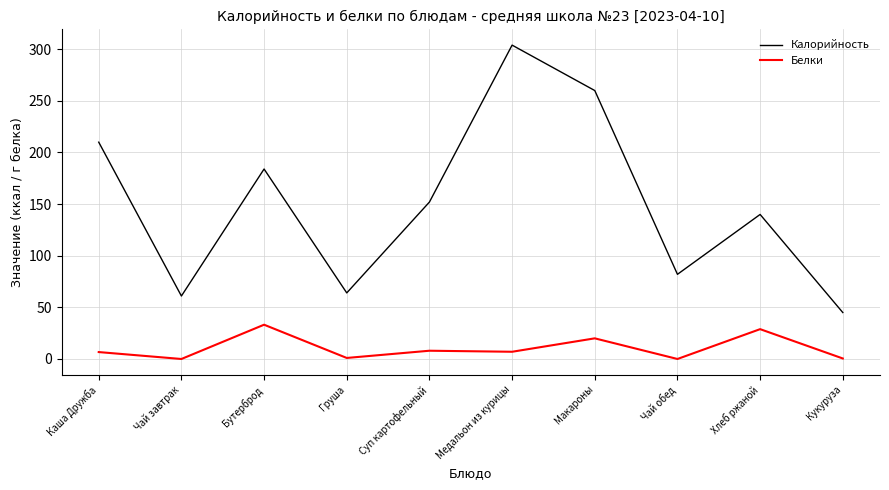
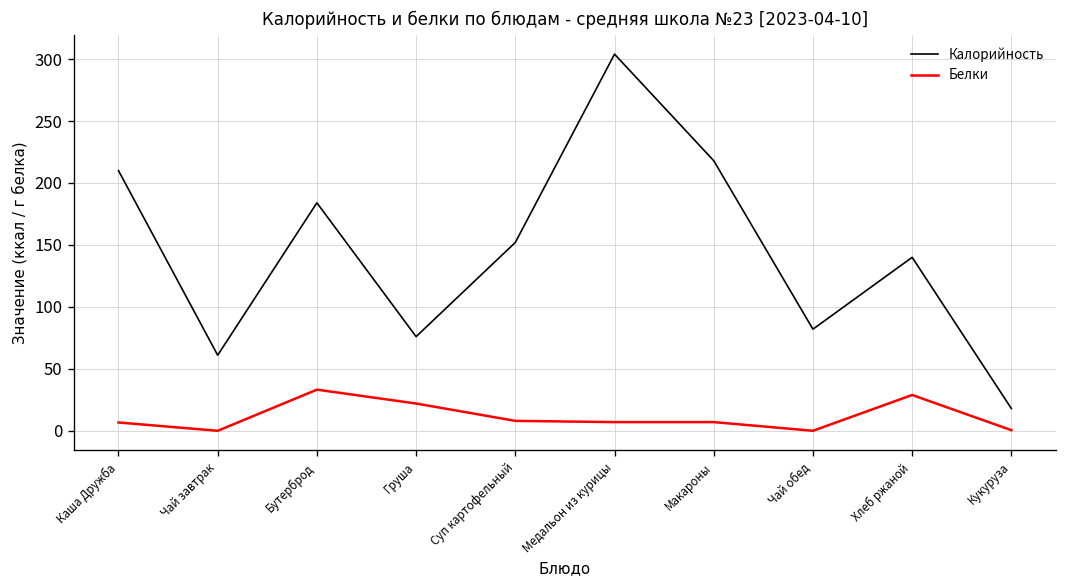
  {
    "Калорийность": {
      "Каша Дружба": 210,
      "Чай завтрак": 61,
      "Бутерброд": 184,
-     "Груша": 64,
+     "Груша": 76,
      "Суп картофельный": 152,
      "Медальон из курицы": 304,
-     "Макароны": 260,
+     "Макароны": 218,
      "Чай обед": 82,
      "Хлеб ржаной": 140,
-     "Кукуруза": 45
+     "Кукуруза": 18
    },
    "Белки": {
      "Каша Дружба": 7,
      "Чай завтрак": 0,
      "Бутерброд": 33,
-     "Груша": 1,
+     "Груша": 22,
      "Суп картофельный": 8,
      "Медальон из курицы": 7,
-     "Макароны": 20,
+     "Макароны": 7,
      "Чай обед": 0,
      "Хлеб ржаной": 29,
      "Кукуруза": 1
    }
  }
